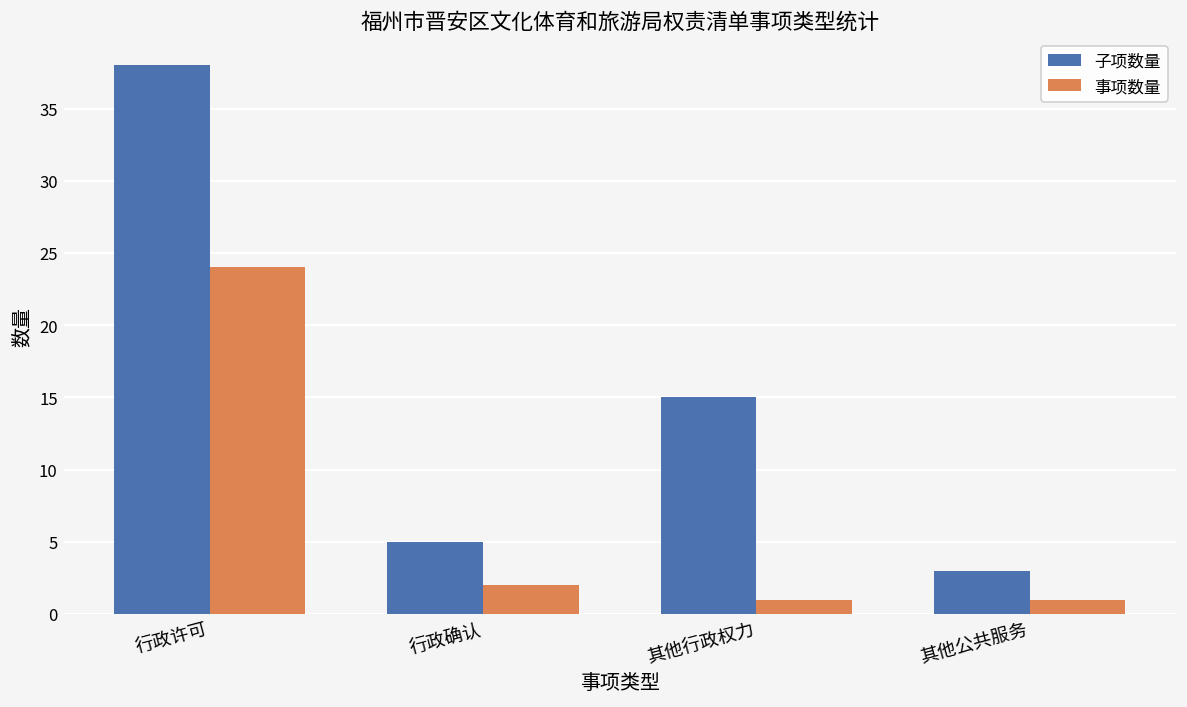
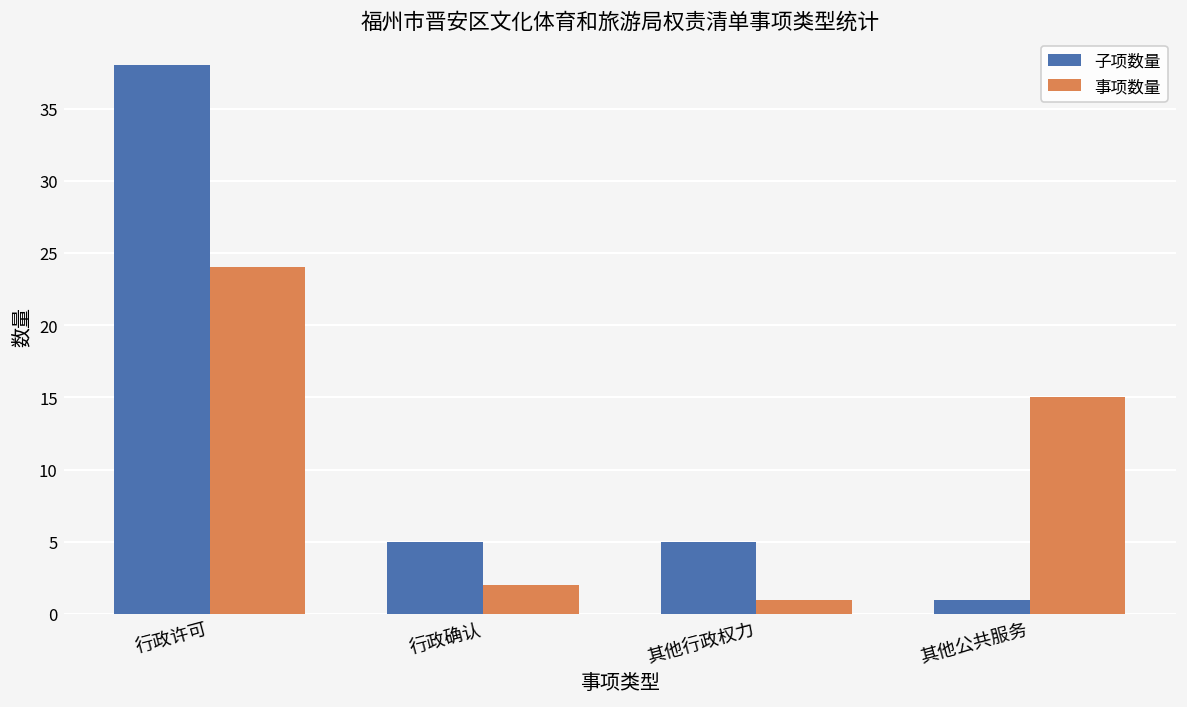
  {
    "子项数量": {
      "行政许可": 38,
      "行政确认": 5,
-     "其他行政权力": 15,
-     "其他公共服务": 3
+     "其他行政权力": 5,
+     "其他公共服务": 1
    },
    "事项数量": {
      "行政许可": 24,
      "行政确认": 2,
      "其他行政权力": 1,
-     "其他公共服务": 1
+     "其他公共服务": 15
    }
  }
